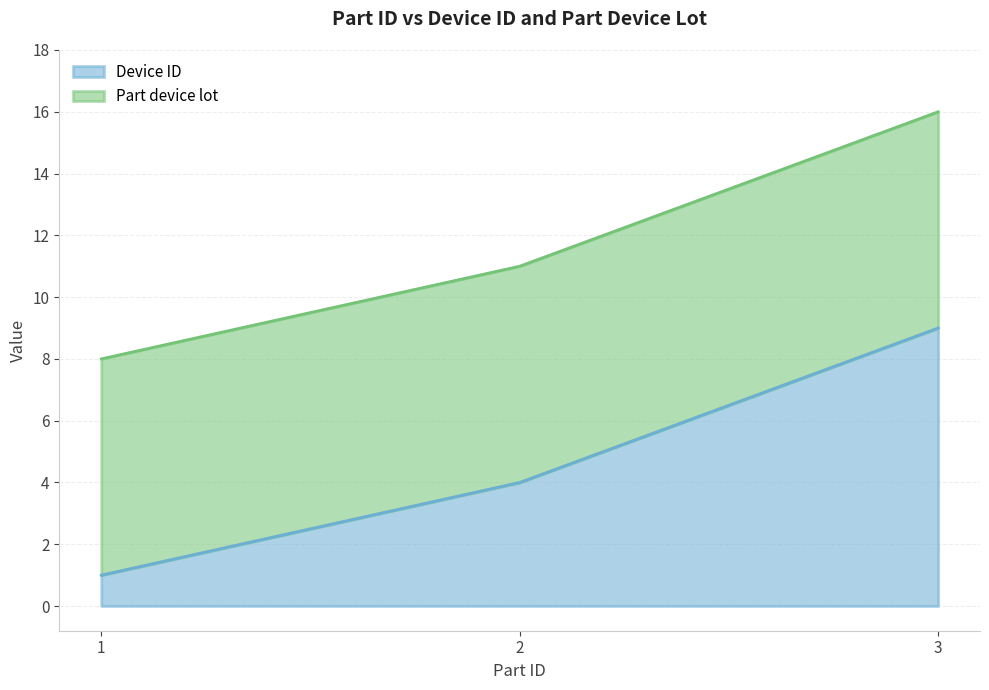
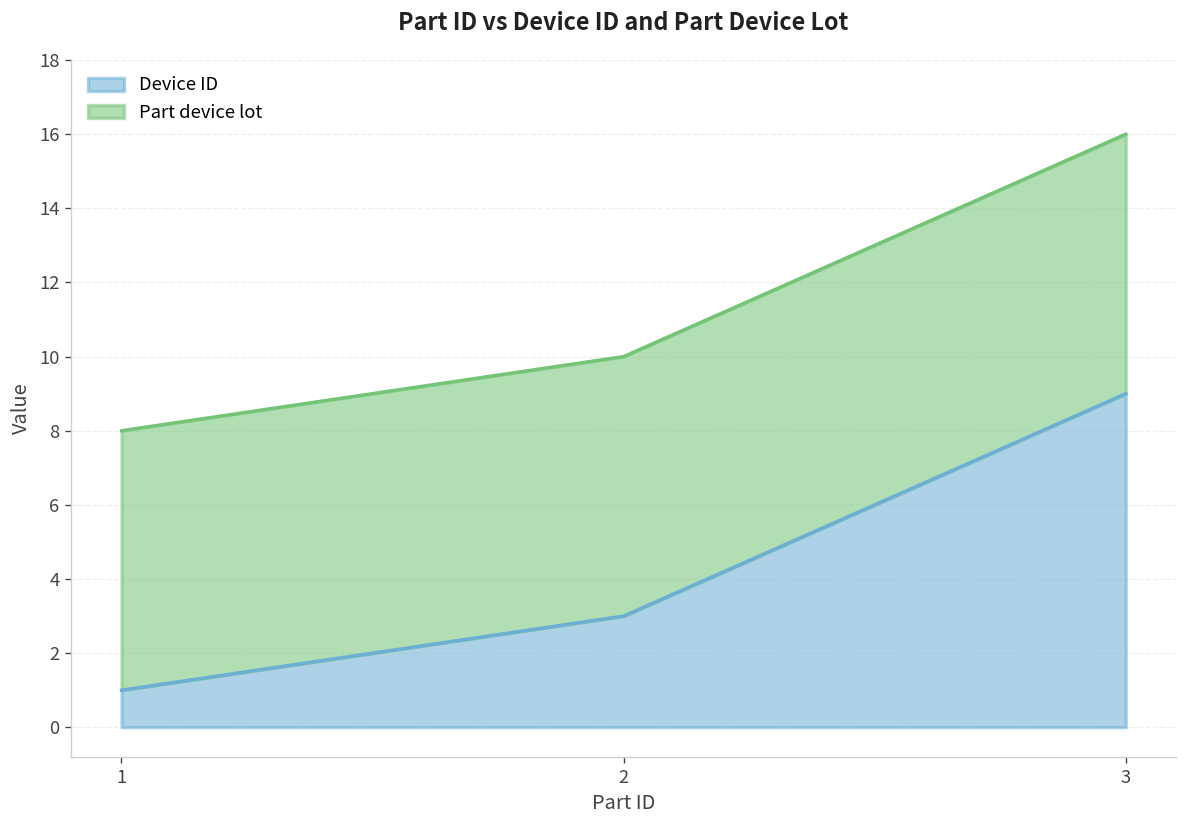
  {
    "Device ID": {
      "1": 1,
-     "2": 4,
+     "2": 3,
      "3": 9
    },
    "Part device lot": {
      "1": 7,
      "2": 7,
      "3": 7
    }
  }
